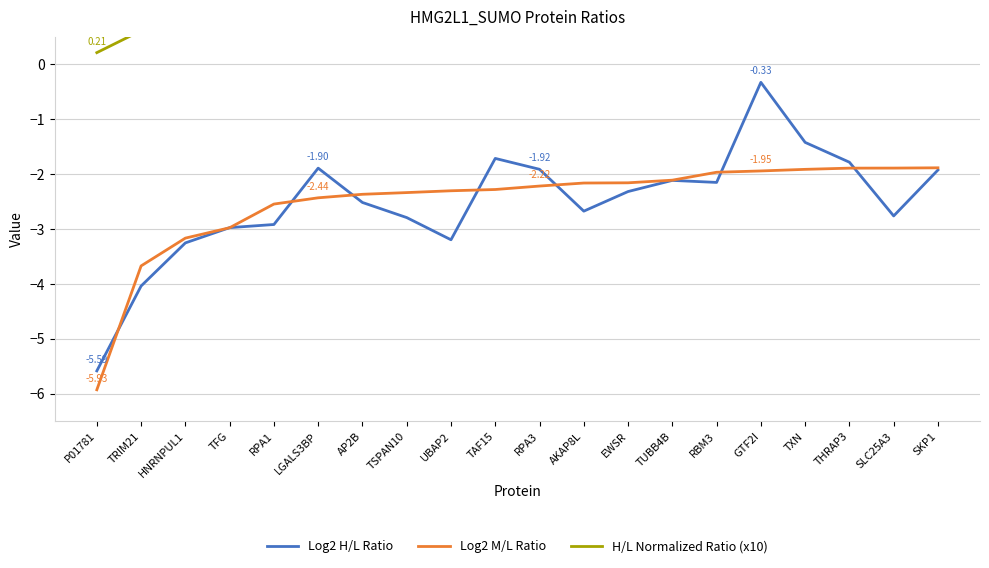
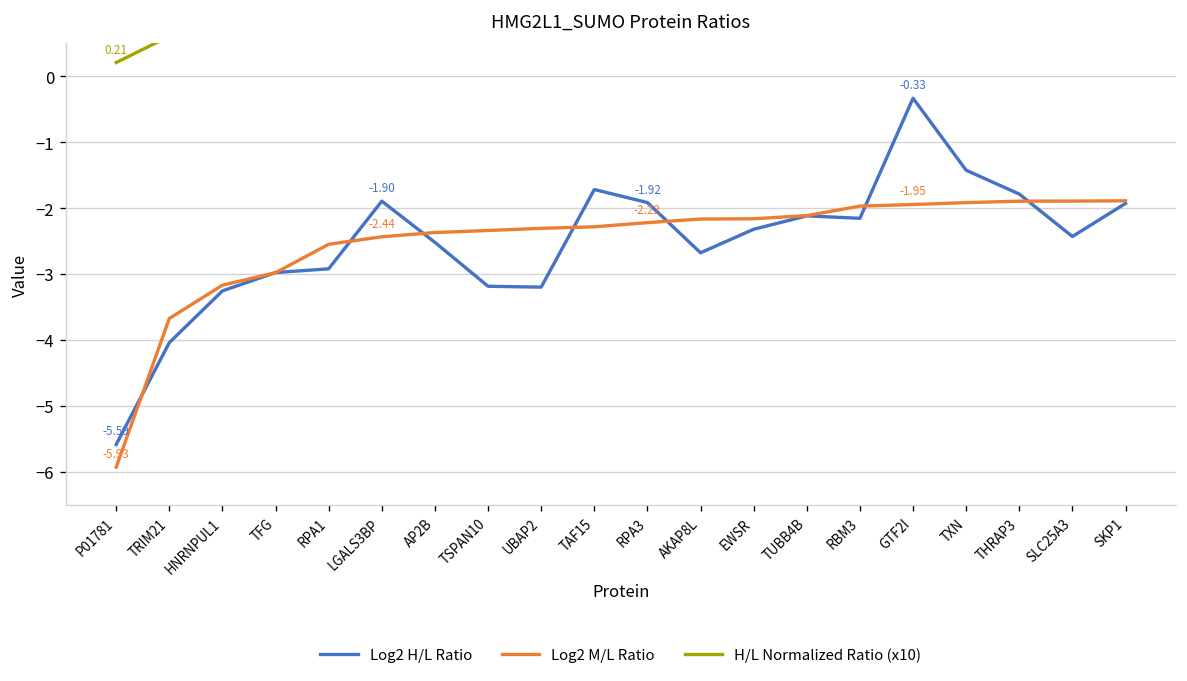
  {
    "Log2 H/L Ratio": {
      "TRIM21": -4.0,
      "HNRNPUL1": -3.3,
      "RPA1": -2.9,
      "AP2B": -2.5,
-     "TSPAN10": -2.8,
+     "TSPAN10": -3.2,
      "UBAP2": -3.2,
      "TAF15": -1.7,
      "AKAP8L": -2.7,
      "EWSR": -2.3,
      "RBM3": -2.2,
      "TXN": -1.4,
      "THRAP3": -1.8,
-     "SLC25A3": -2.8
+     "SLC25A3": -2.4
    },
    "Log2 M/L Ratio": {
      "P01781": -5.93,
      "LGALS3BP": -2.44,
      "GTF2I": -1.95
    },
    "H/L Normalized Ratio (x10)": {
      "P01781": 0.21
    }
  }
